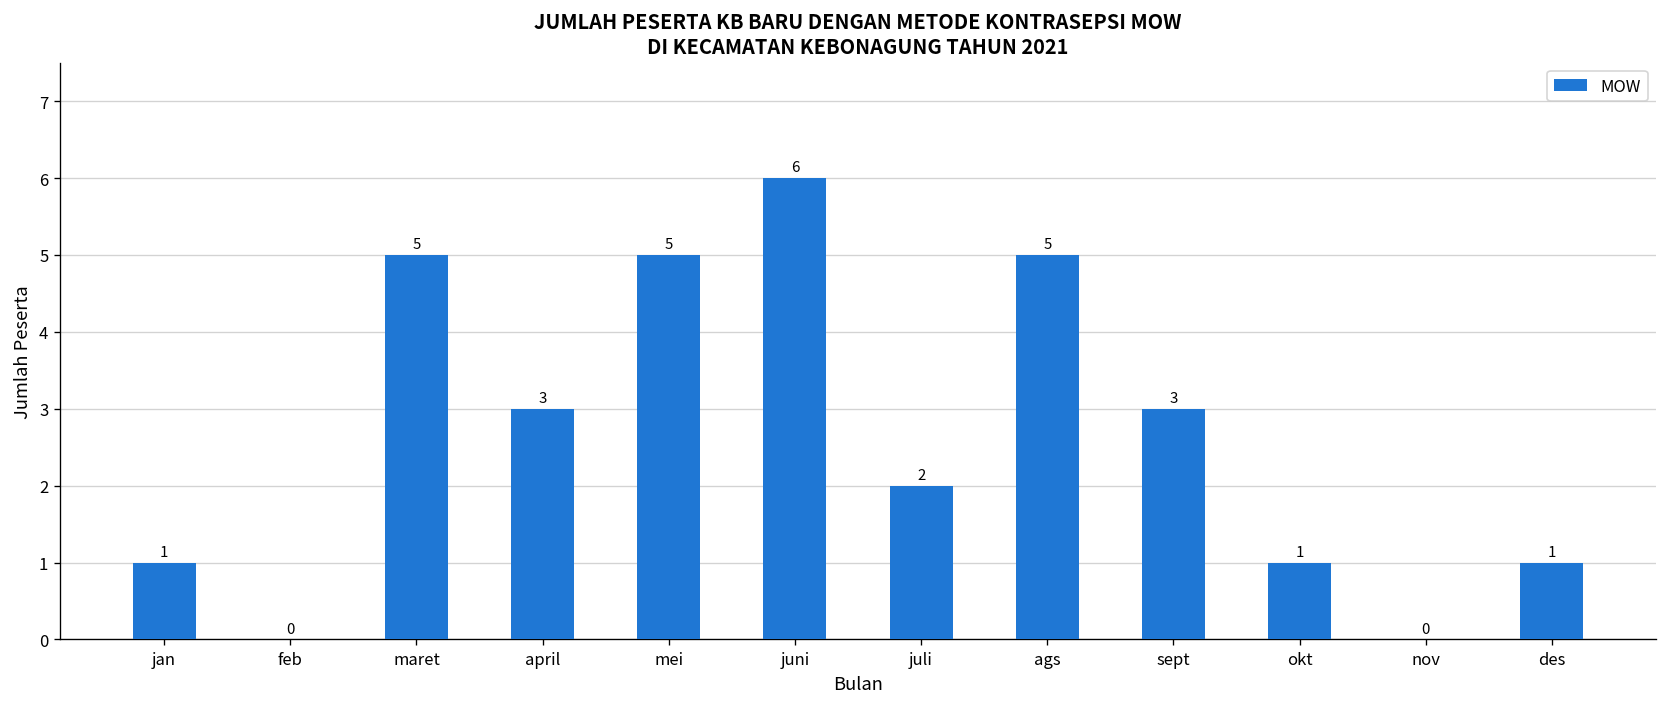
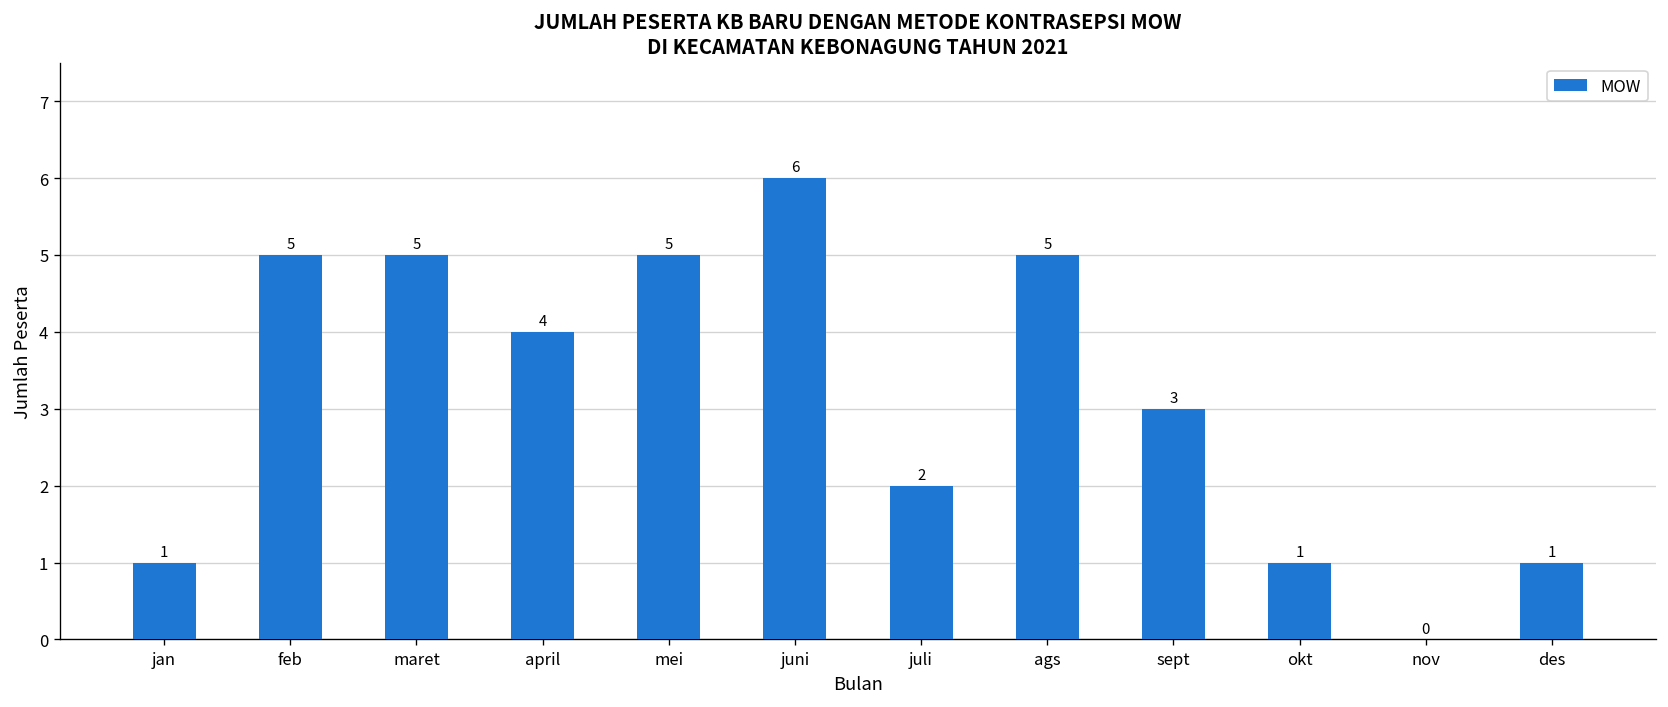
  {
    "jan": 1,
-   "feb": 0,
+   "feb": 5,
    "maret": 5,
-   "april": 3,
+   "april": 4,
    "mei": 5,
    "juni": 6,
    "juli": 2,
    "ags": 5,
    "sept": 3,
    "okt": 1,
    "nov": 0,
    "des": 1
  }
